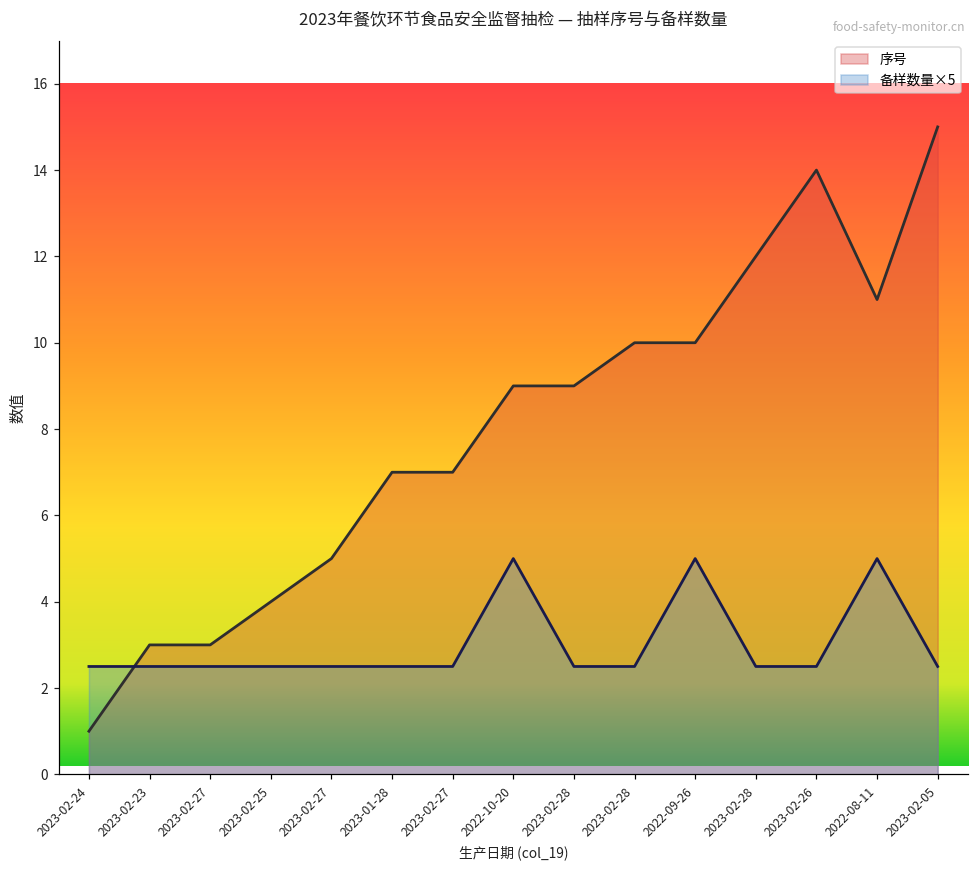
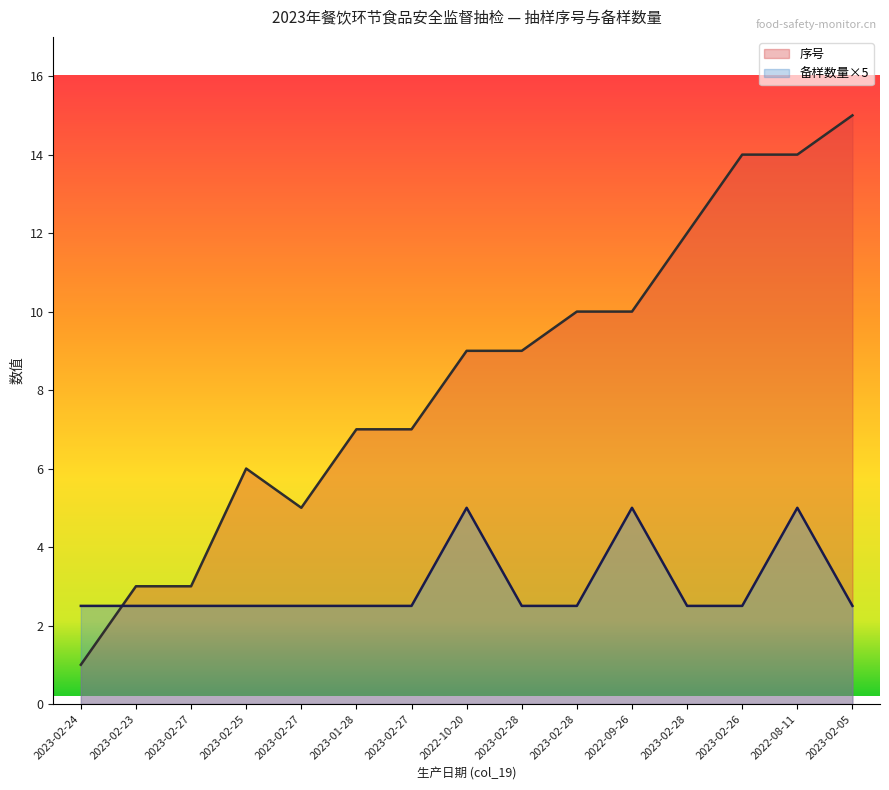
  {
    "序号": {
      "2023-02-24": 1,
      "2023-02-23": 3,
-     "2023-02-25": 4,
+     "2023-02-25": 6,
      "2023-01-28": 7,
      "2022-10-20": 9,
      "2022-09-26": 10,
      "2023-02-26": 14,
-     "2022-08-11": 11,
+     "2022-08-11": 14,
      "2023-02-05": 15
    },
    "备样数量×5": {
      "2023-02-24": 2.5,
      "2023-02-23": 2.5,
      "2023-02-25": 2.5,
      "2023-01-28": 2.5,
      "2022-10-20": 5,
      "2022-09-26": 5,
      "2023-02-26": 2.5,
      "2022-08-11": 5,
      "2023-02-05": 2.5
    }
  }
